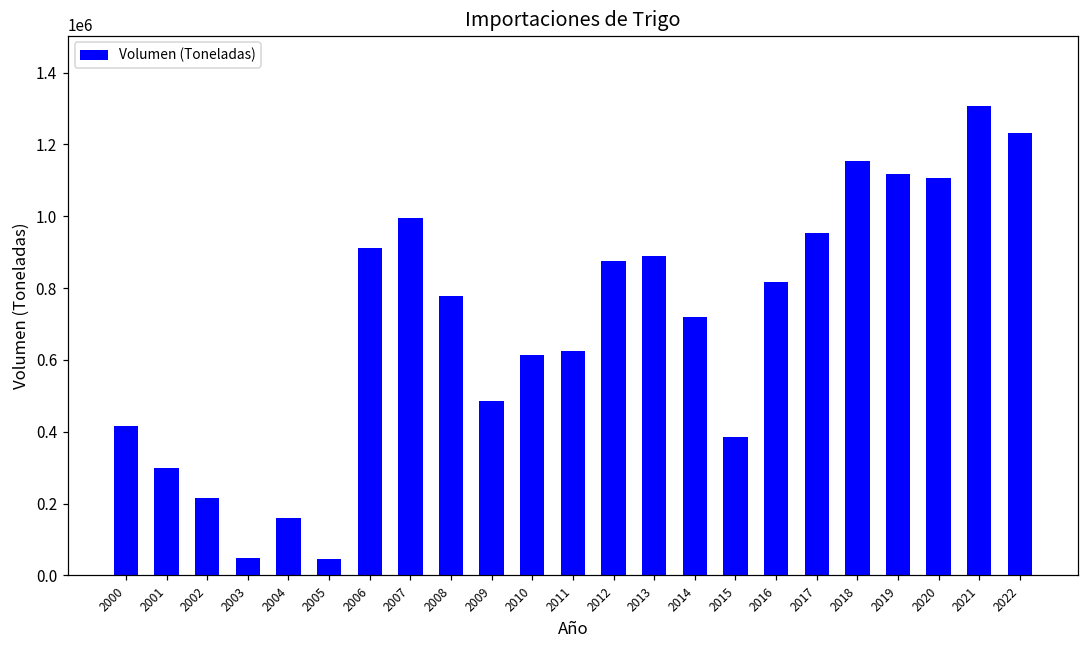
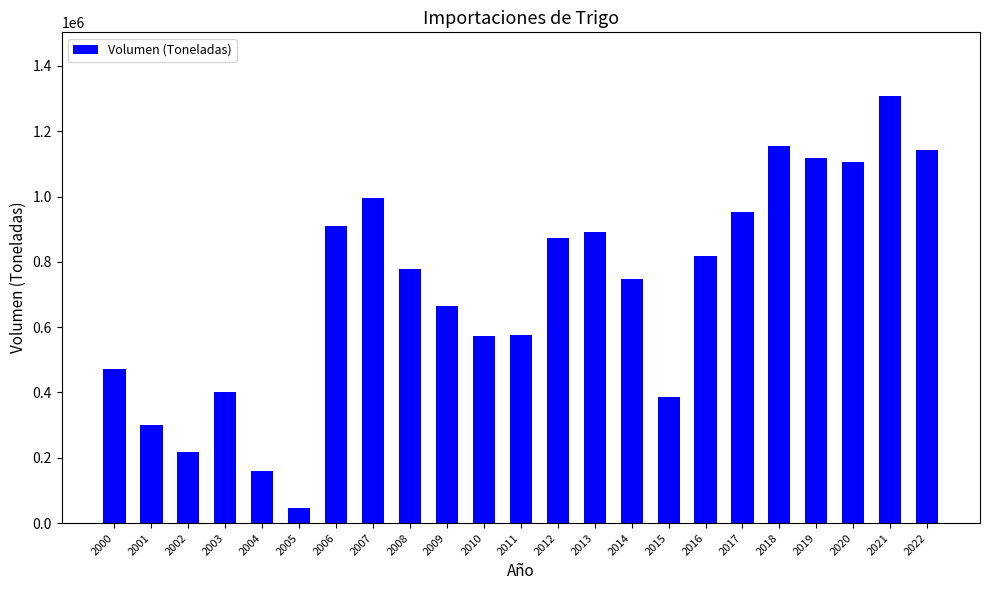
  {
-   "2000": 420000,
+   "2000": 470000,
    "2001": 300000,
    "2002": 220000,
-   "2003": 50000,
+   "2003": 400000,
    "2004": 160000,
    "2005": 40000,
    "2006": 910000,
    "2007": 1000000,
    "2008": 780000,
-   "2009": 490000,
-   "2010": 610000,
-   "2011": 630000,
+   "2009": 660000,
+   "2010": 570000,
+   "2011": 570000,
    "2012": 870000,
    "2013": 890000,
-   "2014": 720000,
+   "2014": 750000,
    "2015": 380000,
    "2016": 820000,
    "2017": 950000,
    "2018": 1150000,
    "2019": 1120000,
    "2020": 1110000,
    "2021": 1310000,
-   "2022": 1230000
+   "2022": 1140000
  }
